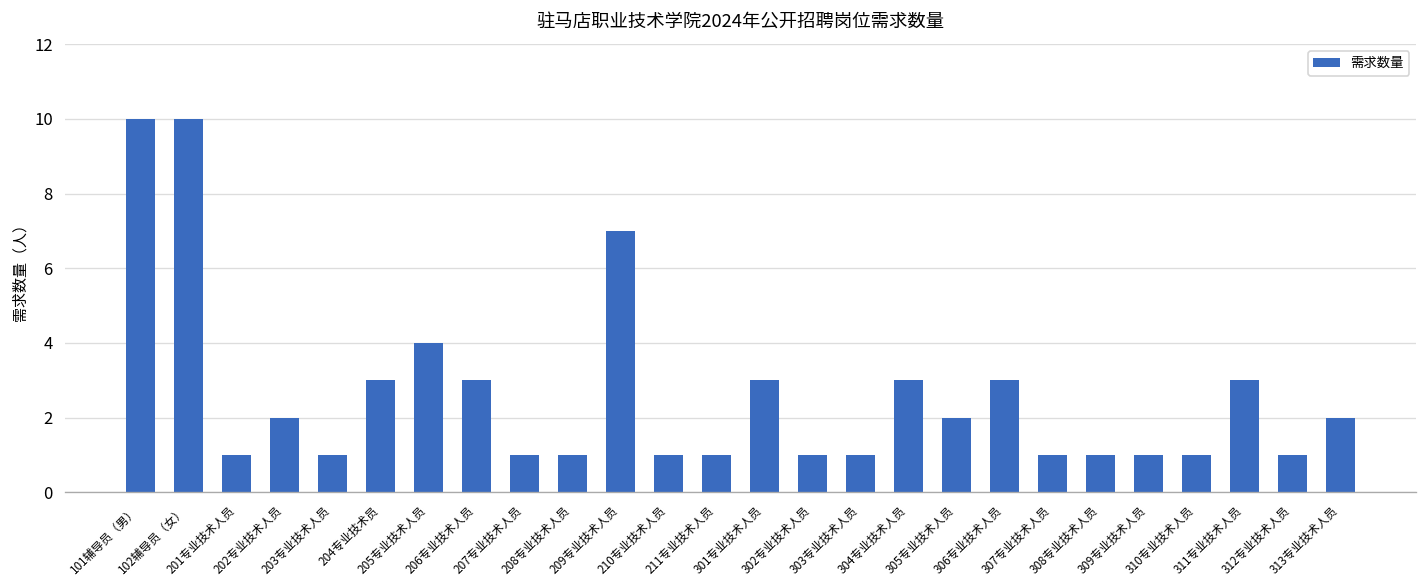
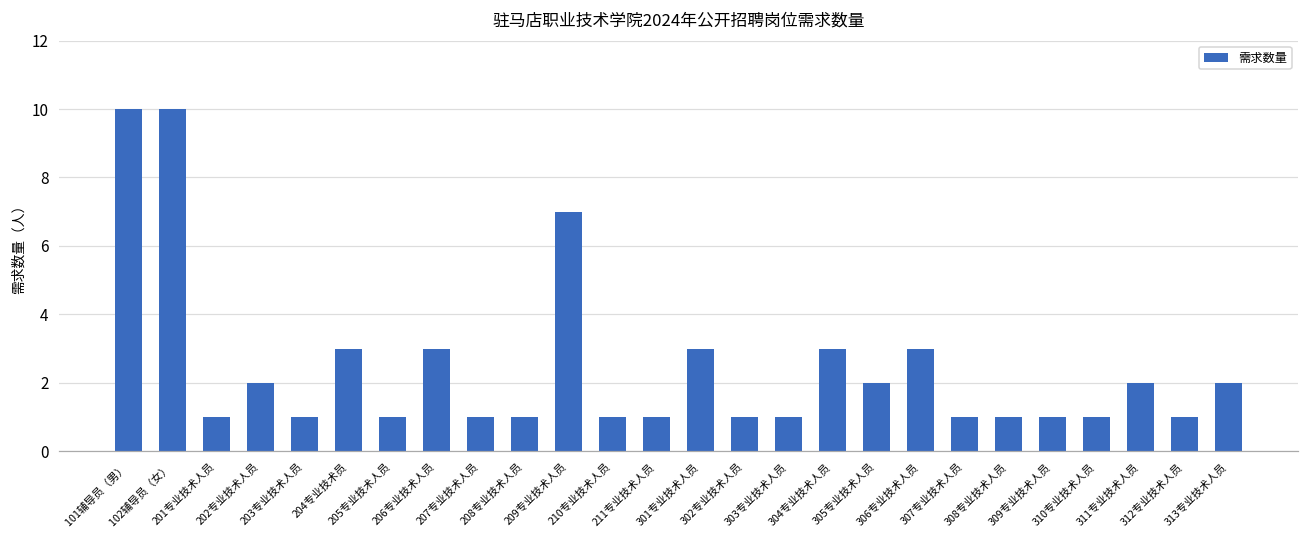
  {
    "101辅导员（男）": 10,
    "102辅导员（女）": 10,
    "201专业技术人员": 1,
    "202专业技术人员": 2,
    "203专业技术人员": 1,
    "204专业技术员": 3,
-   "205专业技术人员": 4,
+   "205专业技术人员": 1,
    "206专业技术人员": 3,
    "207专业技术人员": 1,
    "208专业技术人员": 1,
    "209专业技术人员": 7,
    "210专业技术人员": 1,
    "211专业技术人员": 1,
    "301专业技术人员": 3,
    "302专业技术人员": 1,
    "303专业技术人员": 1,
    "304专业技术人员": 3,
    "305专业技术人员": 2,
    "306专业技术人员": 3,
    "307专业技术人员": 1,
    "308专业技术人员": 1,
    "309专业技术人员": 1,
    "310专业技术人员": 1,
-   "311专业技术人员": 3,
+   "311专业技术人员": 2,
    "312专业技术人员": 1,
    "313专业技术人员": 2
  }
